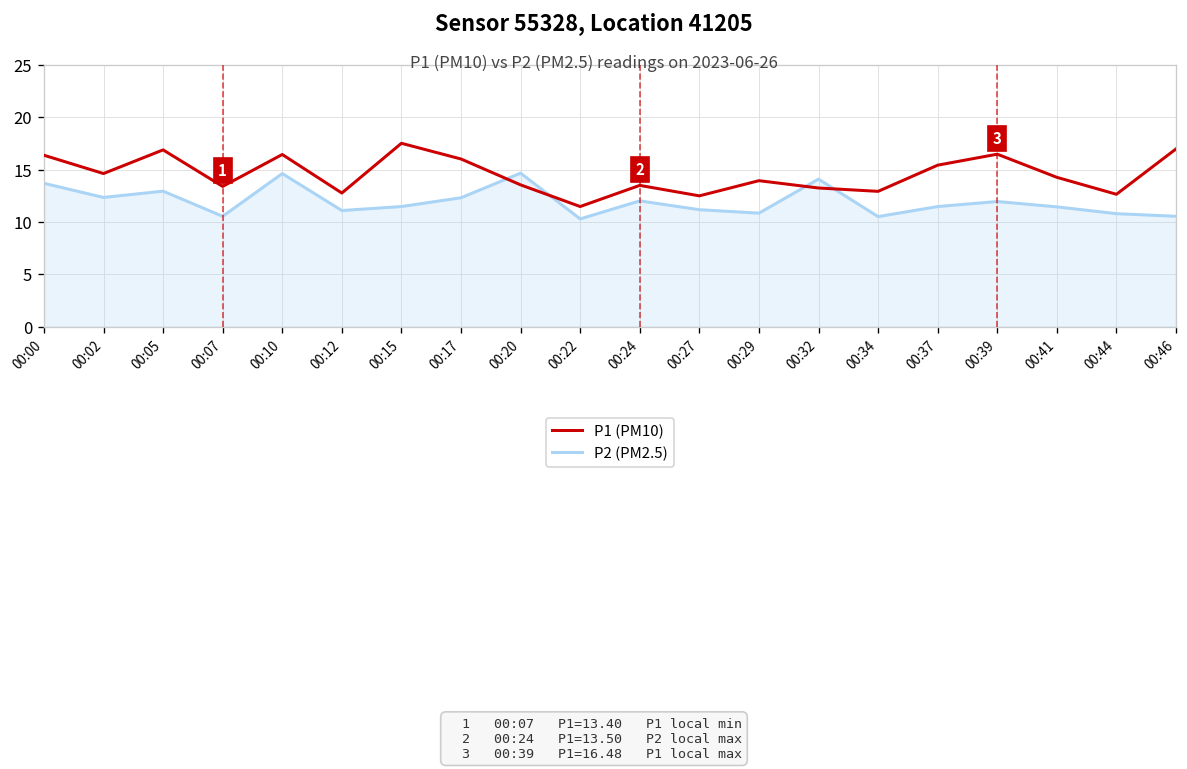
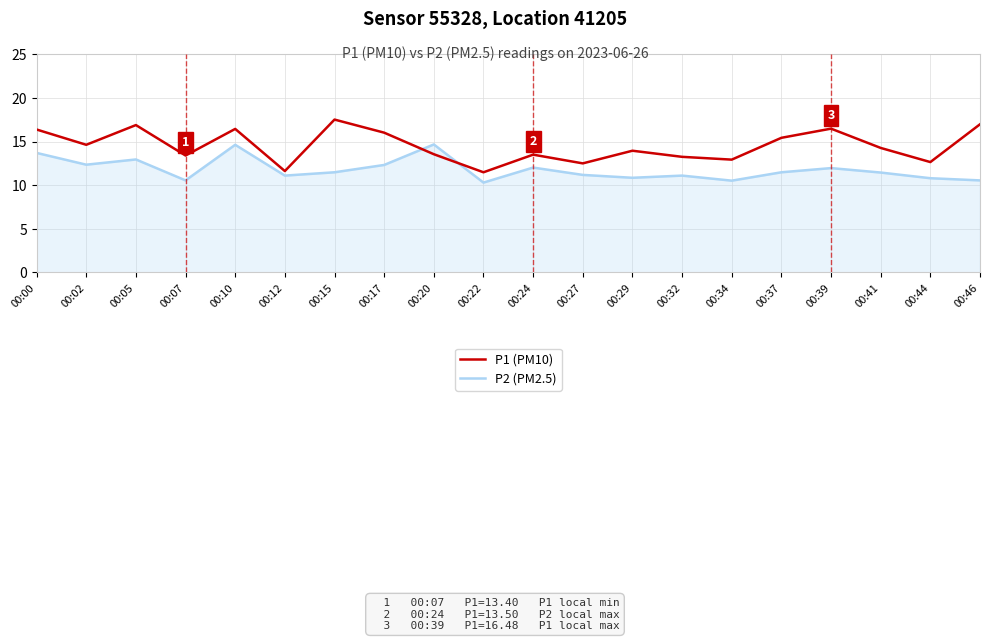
  {
    "P1 (PM10)": {
      "00:00": 16,
      "00:02": 15,
      "00:05": 17,
      "00:10": 16,
-     "00:12": 13,
+     "00:12": 12,
      "00:15": 18,
      "00:17": 16,
      "00:20": 14,
      "00:22": 11,
      "00:27": 13,
      "00:29": 14,
      "00:32": 13,
      "00:34": 13,
      "00:37": 15,
      "00:41": 14,
      "00:44": 13,
      "00:46": 17
    },
    "P2 (PM2.5)": {
      "00:00": 14,
      "00:02": 12,
      "00:05": 13,
      "00:07": 11,
      "00:10": 15,
      "00:12": 11,
      "00:15": 11,
      "00:17": 12,
      "00:20": 15,
      "00:22": 10,
      "00:24": 12,
      "00:27": 11,
      "00:29": 11,
-     "00:32": 14,
+     "00:32": 11,
      "00:34": 11,
      "00:37": 11,
      "00:39": 12,
      "00:41": 11,
      "00:44": 11,
      "00:46": 11
    }
  }
